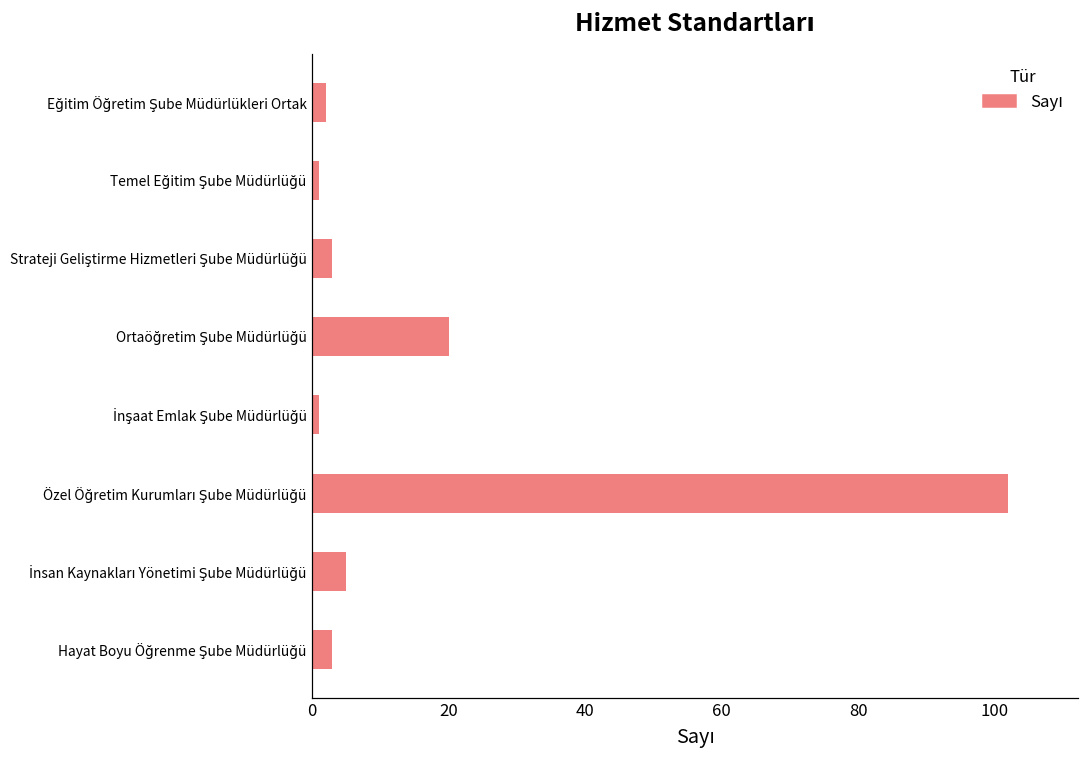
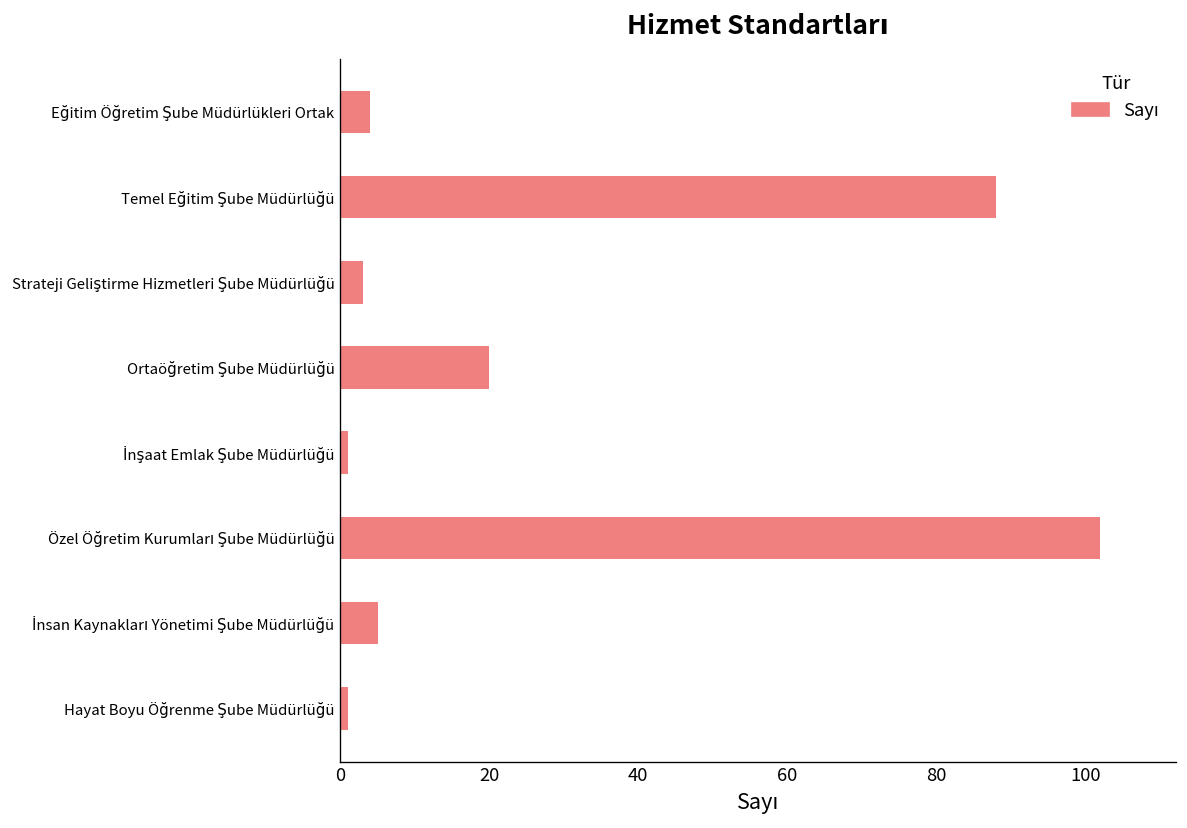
  {
-   "Eğitim Öğretim Şube Müdürlükleri Ortak": 2,
-   "Temel Eğitim Şube Müdürlüğü": 1,
+   "Eğitim Öğretim Şube Müdürlükleri Ortak": 4,
+   "Temel Eğitim Şube Müdürlüğü": 88,
    "Strateji Geliştirme Hizmetleri Şube Müdürlüğü": 3,
    "Ortaöğretim Şube Müdürlüğü": 20,
    "İnşaat Emlak Şube Müdürlüğü": 1,
    "Özel Öğretim Kurumları Şube Müdürlüğü": 102,
    "İnsan Kaynakları Yönetimi Şube Müdürlüğü": 5,
-   "Hayat Boyu Öğrenme Şube Müdürlüğü": 3
+   "Hayat Boyu Öğrenme Şube Müdürlüğü": 1
  }
